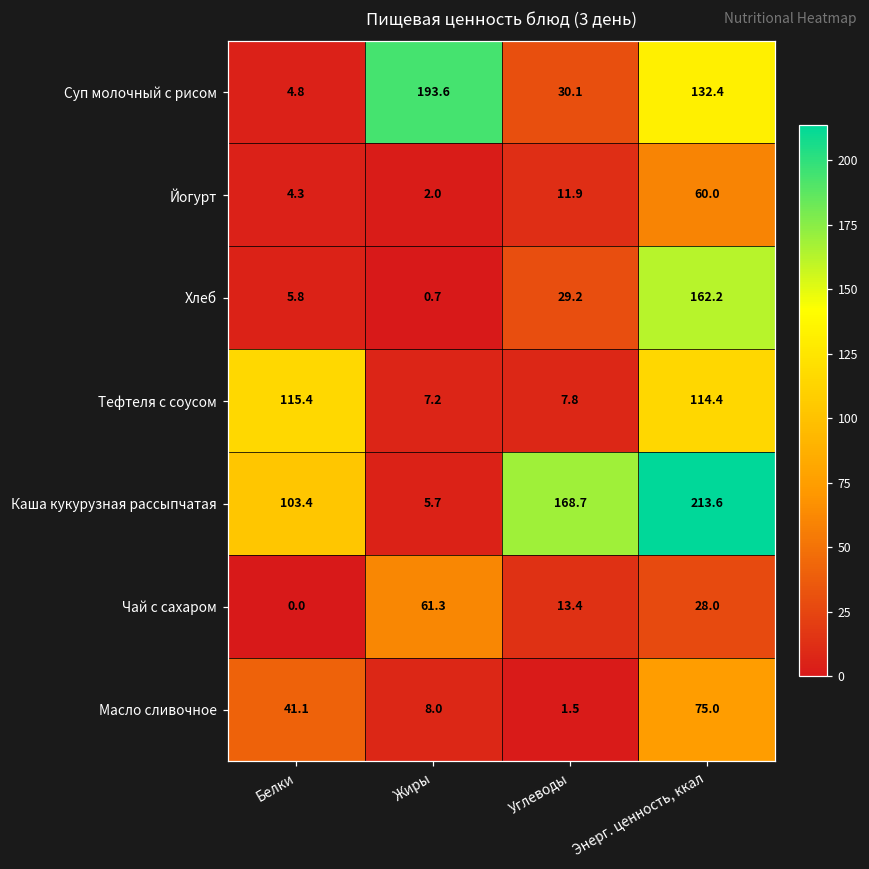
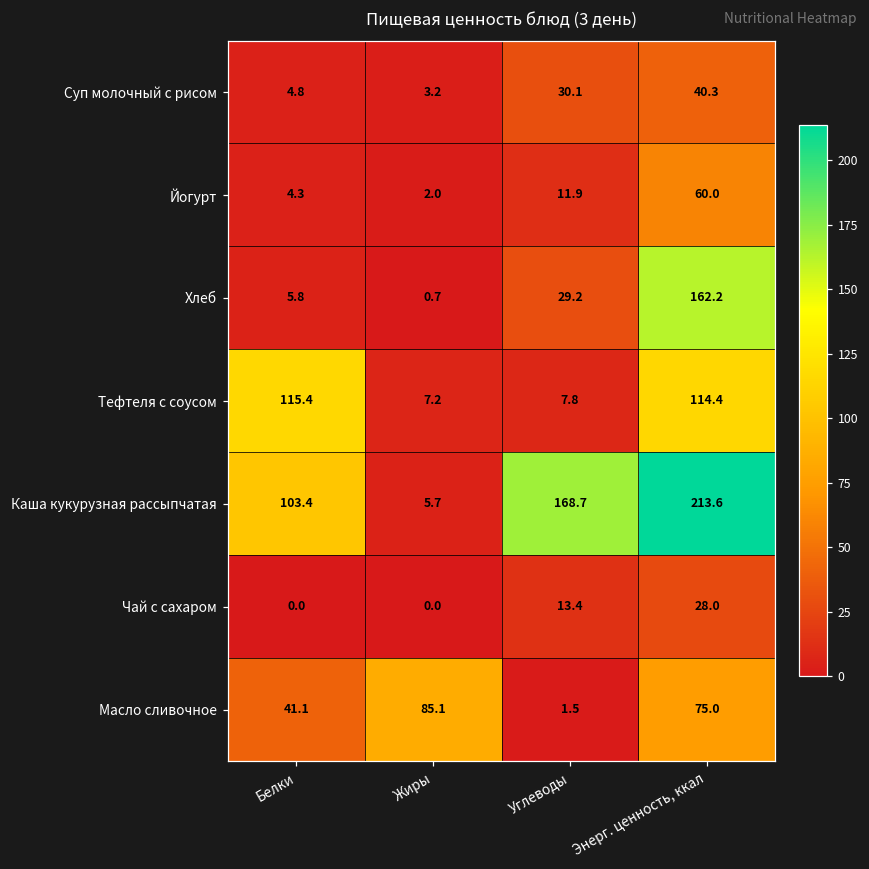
  {
    "Суп молочный с рисом": {
      "Белки": 4.8,
-     "Жиры": 193.6,
+     "Жиры": 3.2,
      "Углеводы": 30.1,
-     "Энерг. ценность, ккал": 132.4
+     "Энерг. ценность, ккал": 40.3
    },
    "Йогурт": {
      "Белки": 4.3,
      "Жиры": 2.0,
      "Углеводы": 11.9,
      "Энерг. ценность, ккал": 60.0
    },
    "Хлеб": {
      "Белки": 5.8,
      "Жиры": 0.7,
      "Углеводы": 29.2,
      "Энерг. ценность, ккал": 162.2
    },
    "Тефтеля с соусом": {
      "Белки": 115.4,
      "Жиры": 7.2,
      "Углеводы": 7.8,
      "Энерг. ценность, ккал": 114.4
    },
    "Каша кукурузная рассыпчатая": {
      "Белки": 103.4,
      "Жиры": 5.7,
      "Углеводы": 168.7,
      "Энерг. ценность, ккал": 213.6
    },
    "Чай с сахаром": {
      "Белки": 0.0,
-     "Жиры": 61.3,
+     "Жиры": 0.0,
      "Углеводы": 13.4,
      "Энерг. ценность, ккал": 28.0
    },
    "Масло сливочное": {
      "Белки": 41.1,
-     "Жиры": 8.0,
+     "Жиры": 85.1,
      "Углеводы": 1.5,
      "Энерг. ценность, ккал": 75.0
    }
  }
